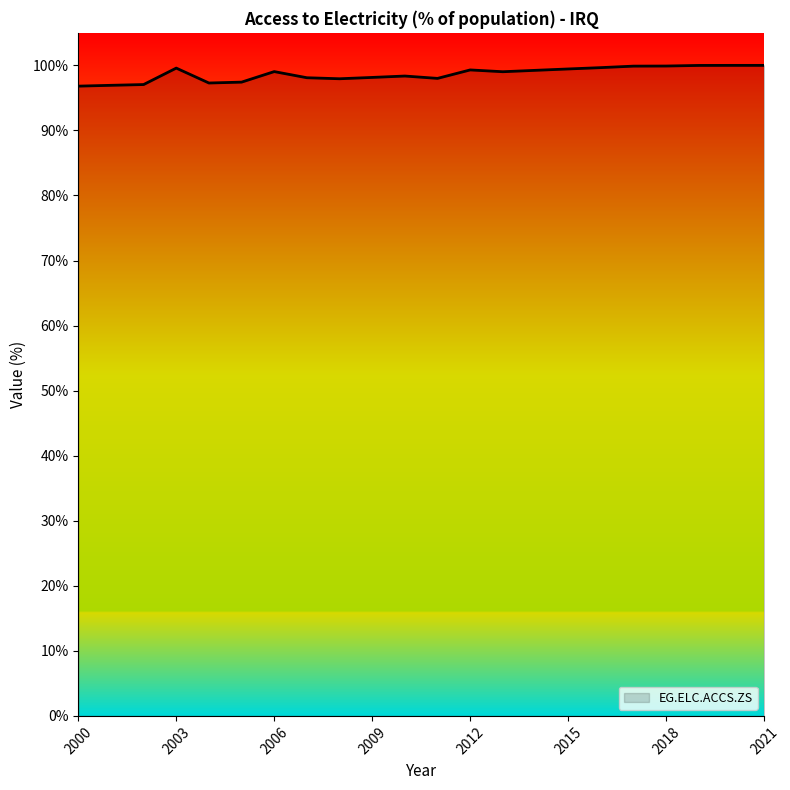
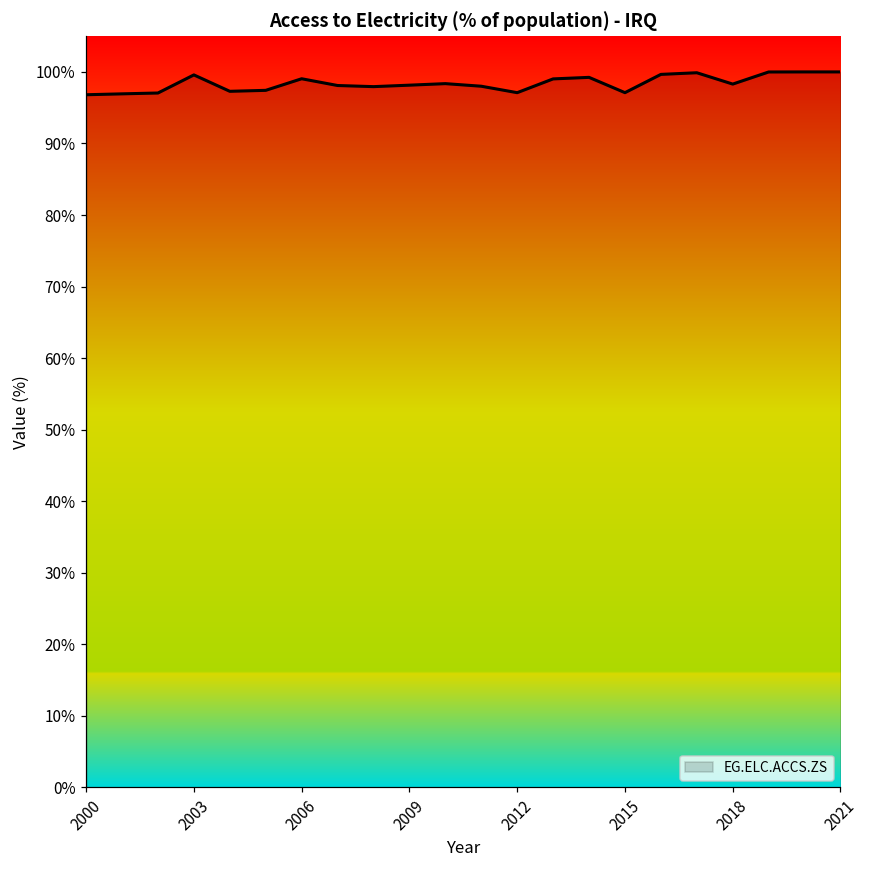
  {
    "2000": "97%",
    "2003": "100%",
    "2006": "99%",
    "2009": "98%",
-   "2012": "99%",
-   "2015": "99%",
-   "2018": "100%",
+   "2012": "97%",
+   "2015": "97%",
+   "2018": "98%",
    "2021": "100%"
  }
